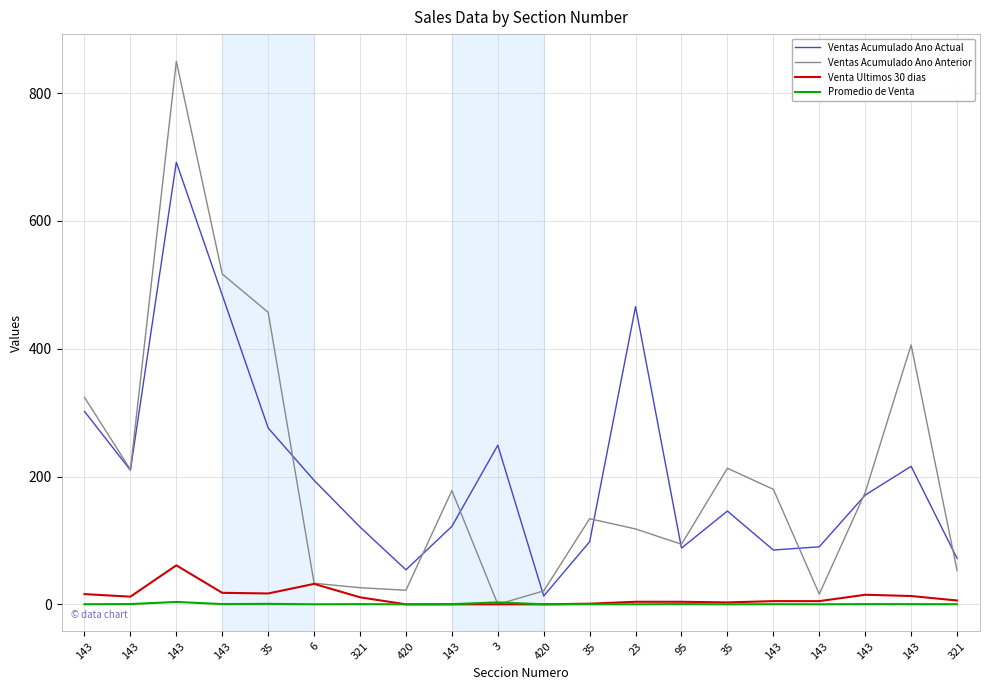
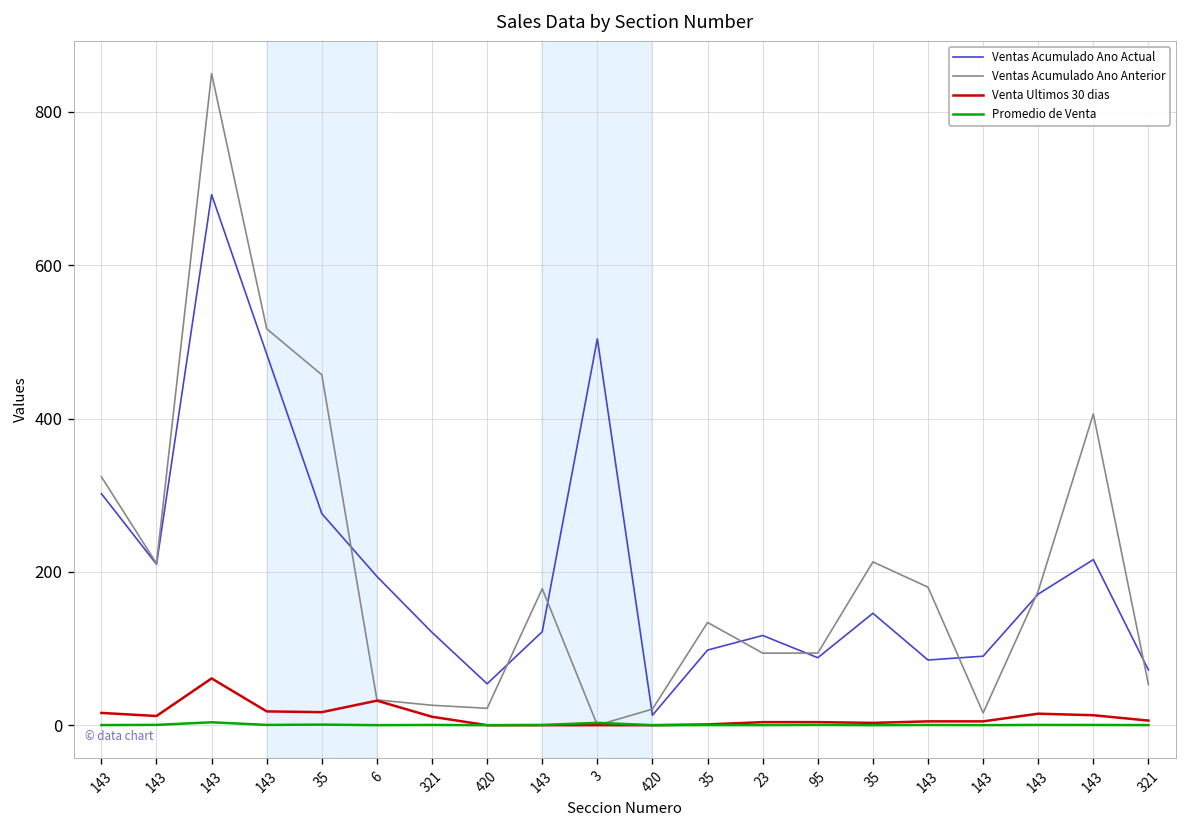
  {
    "Ventas Acumulado Ano Actual": {
      "6": 190,
-     "3": 250,
-     "23": 470,
+     "3": 500,
+     "23": 120,
      "95": 90
    },
    "Ventas Acumulado Ano Anterior": {
-     "23": 120,
+     "23": 90,
      "95": 90
    },
    "Promedio de Venta": {
      "6": 0
    }
  }
